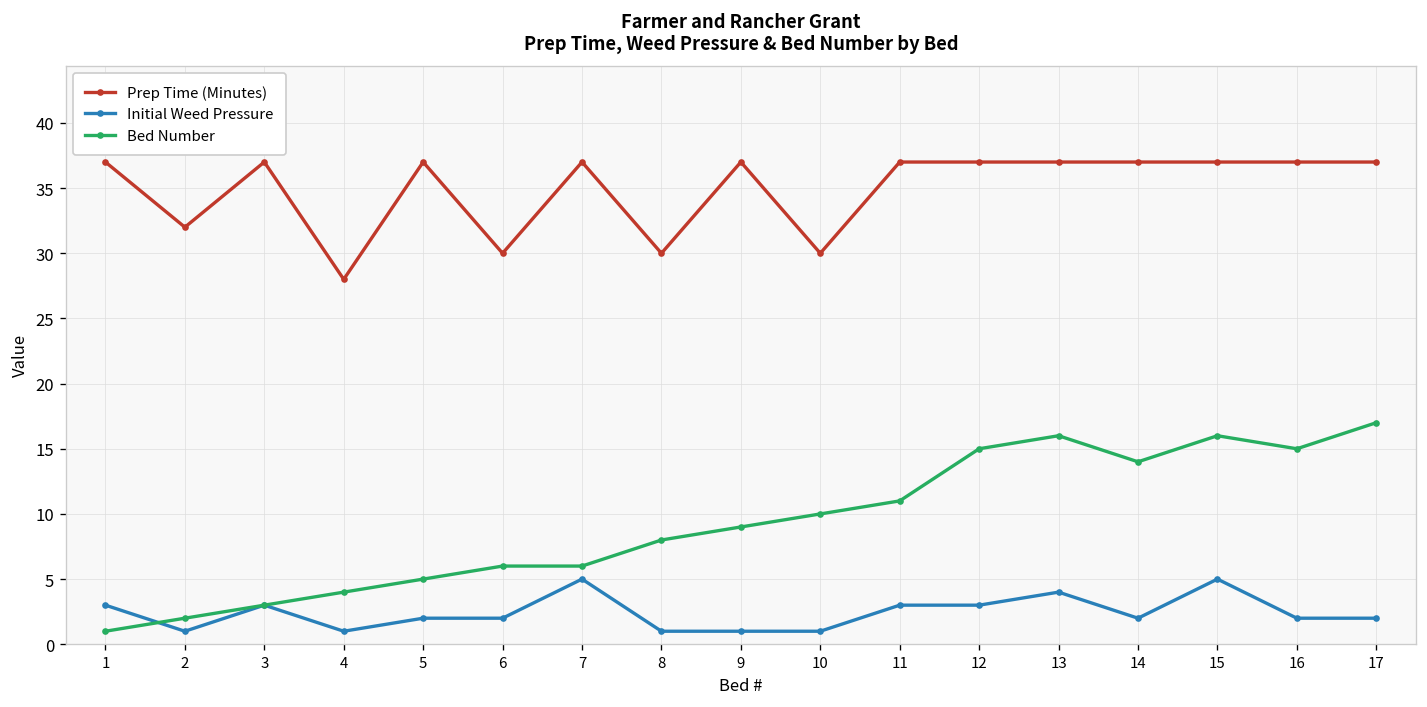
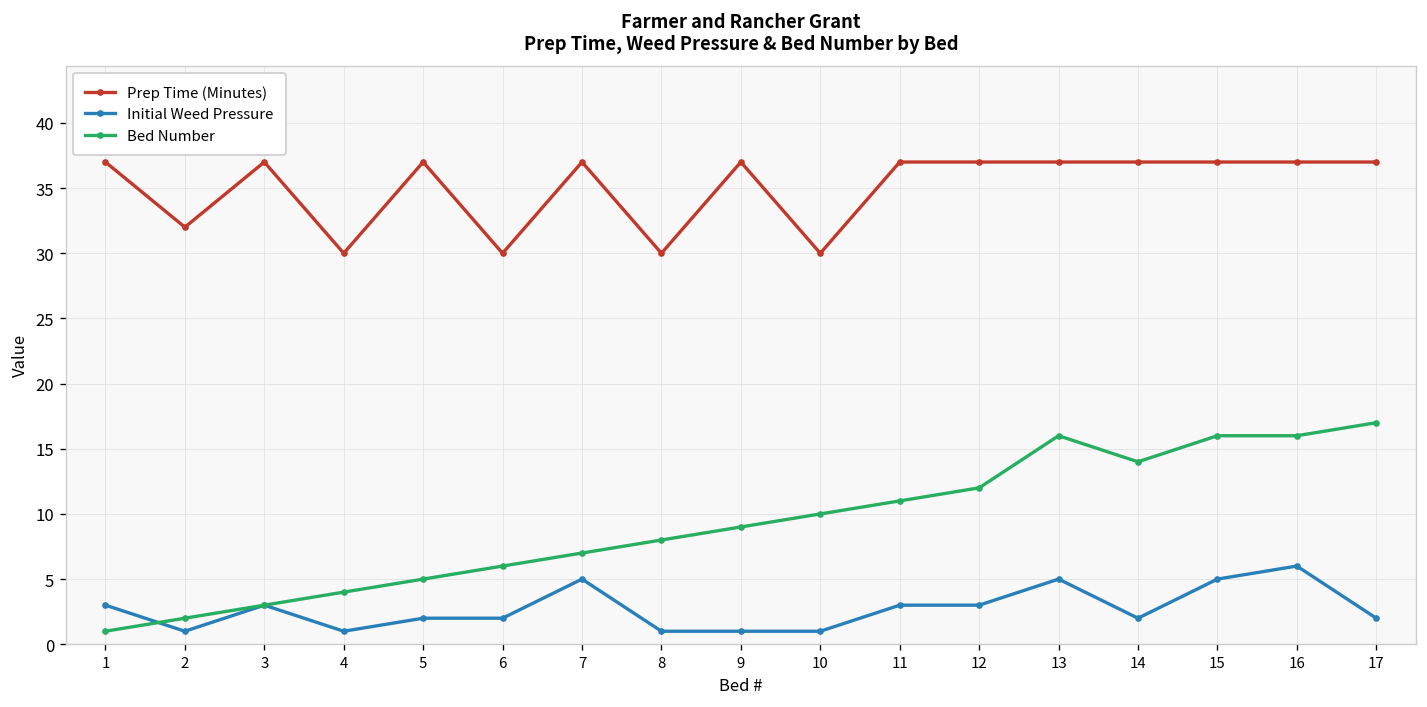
  {
    "Prep Time (Minutes)": {
      "1": 37,
      "2": 32,
      "3": 37,
-     "4": 28,
+     "4": 30,
      "5": 37,
      "6": 30,
      "7": 37,
      "8": 30,
      "9": 37,
      "10": 30,
      "11": 37,
      "12": 37,
      "13": 37,
      "14": 37,
      "15": 37,
      "16": 37,
      "17": 37
    },
    "Initial Weed Pressure": {
      "1": 3,
      "2": 1,
      "4": 1,
      "5": 2,
      "6": 2,
      "7": 5,
      "8": 1,
      "9": 1,
      "10": 1,
      "11": 3,
      "12": 3,
-     "13": 4,
+     "13": 5,
      "14": 2,
      "15": 5,
-     "16": 2,
+     "16": 6,
      "17": 2
    },
    "Bed Number": {
      "1": 1,
      "2": 2,
      "4": 4,
      "5": 5,
      "6": 6,
-     "7": 6,
+     "7": 7,
      "8": 8,
      "9": 9,
      "10": 10,
      "11": 11,
-     "12": 15,
+     "12": 12,
      "13": 16,
      "14": 14,
      "15": 16,
-     "16": 15,
+     "16": 16,
      "17": 17
    }
  }
